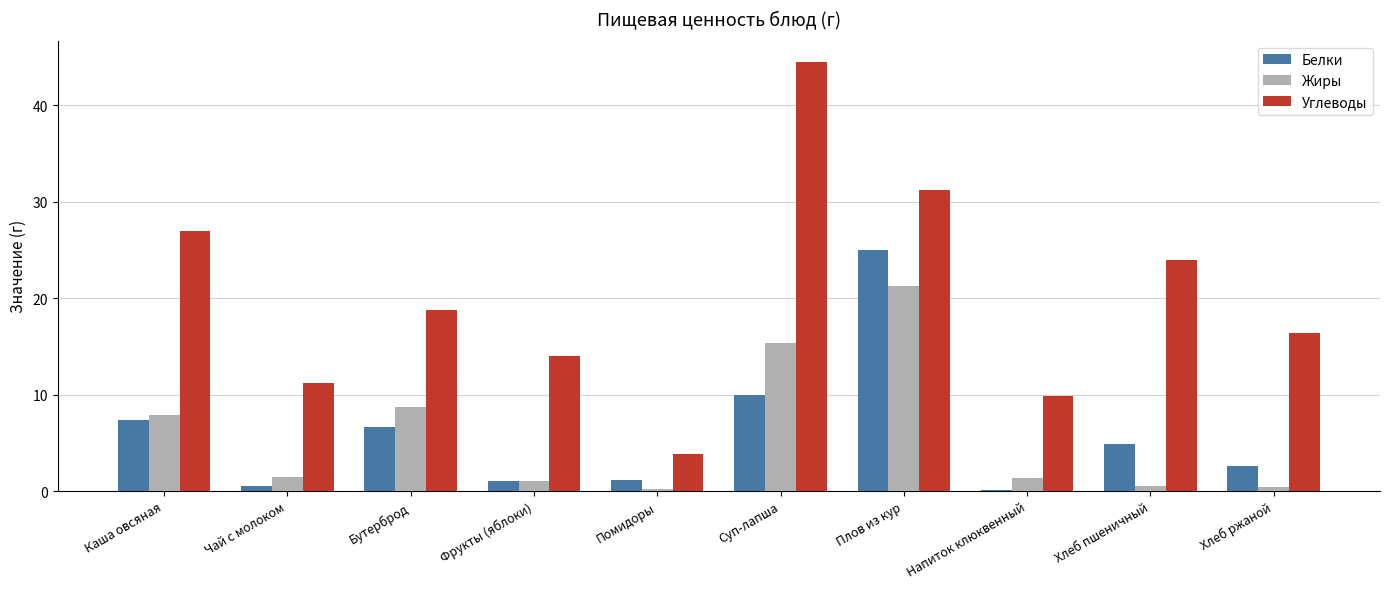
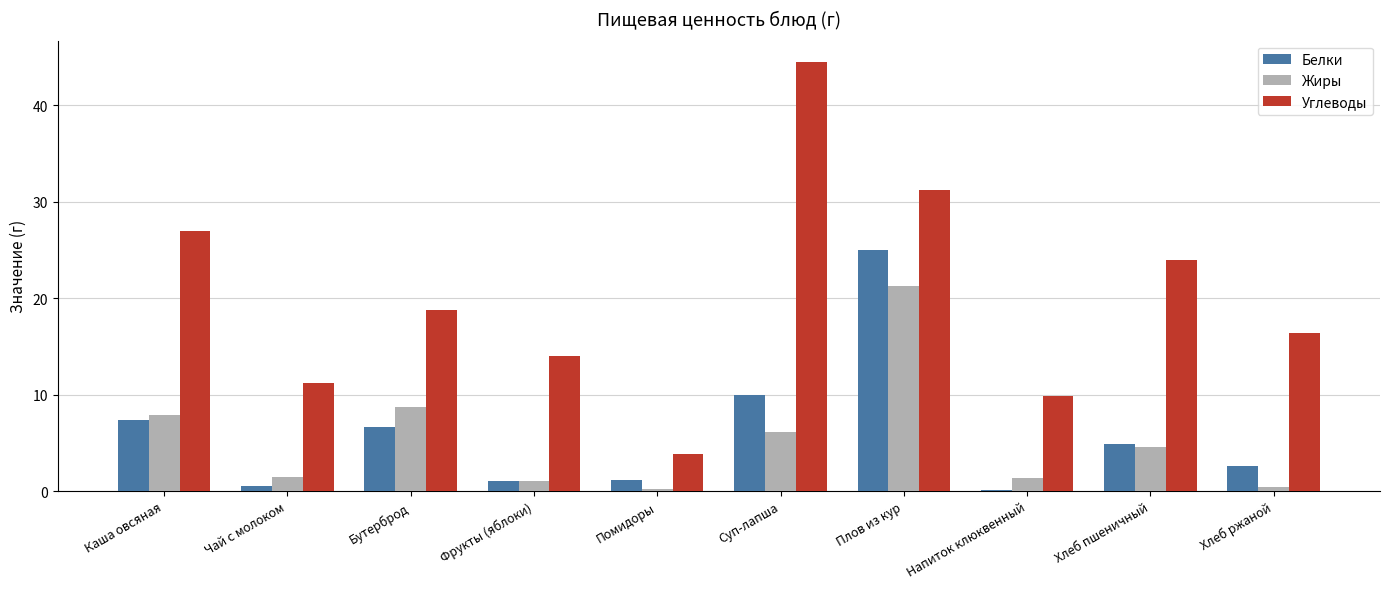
  {
    "Белки": {
      "Каша овсяная": 7,
      "Чай с молоком": 1,
      "Бутерброд": 7,
      "Фрукты (яблоки)": 1,
      "Помидоры": 1,
      "Суп-лапша": 10,
      "Плов из кур": 25,
      "Хлеб пшеничный": 5,
      "Хлеб ржаной": 3
    },
    "Жиры": {
      "Каша овсяная": 8,
      "Чай с молоком": 1,
      "Бутерброд": 9,
      "Фрукты (яблоки)": 1,
-     "Суп-лапша": 15,
+     "Суп-лапша": 6,
      "Плов из кур": 21,
      "Напиток клюквенный": 1,
-     "Хлеб пшеничный": 0,
+     "Хлеб пшеничный": 5,
      "Хлеб ржаной": 0
    },
    "Углеводы": {
      "Каша овсяная": 27,
      "Чай с молоком": 11,
      "Бутерброд": 19,
      "Фрукты (яблоки)": 14,
      "Помидоры": 4,
      "Суп-лапша": 45,
      "Плов из кур": 31,
      "Напиток клюквенный": 10,
      "Хлеб пшеничный": 24,
      "Хлеб ржаной": 16
    }
  }
